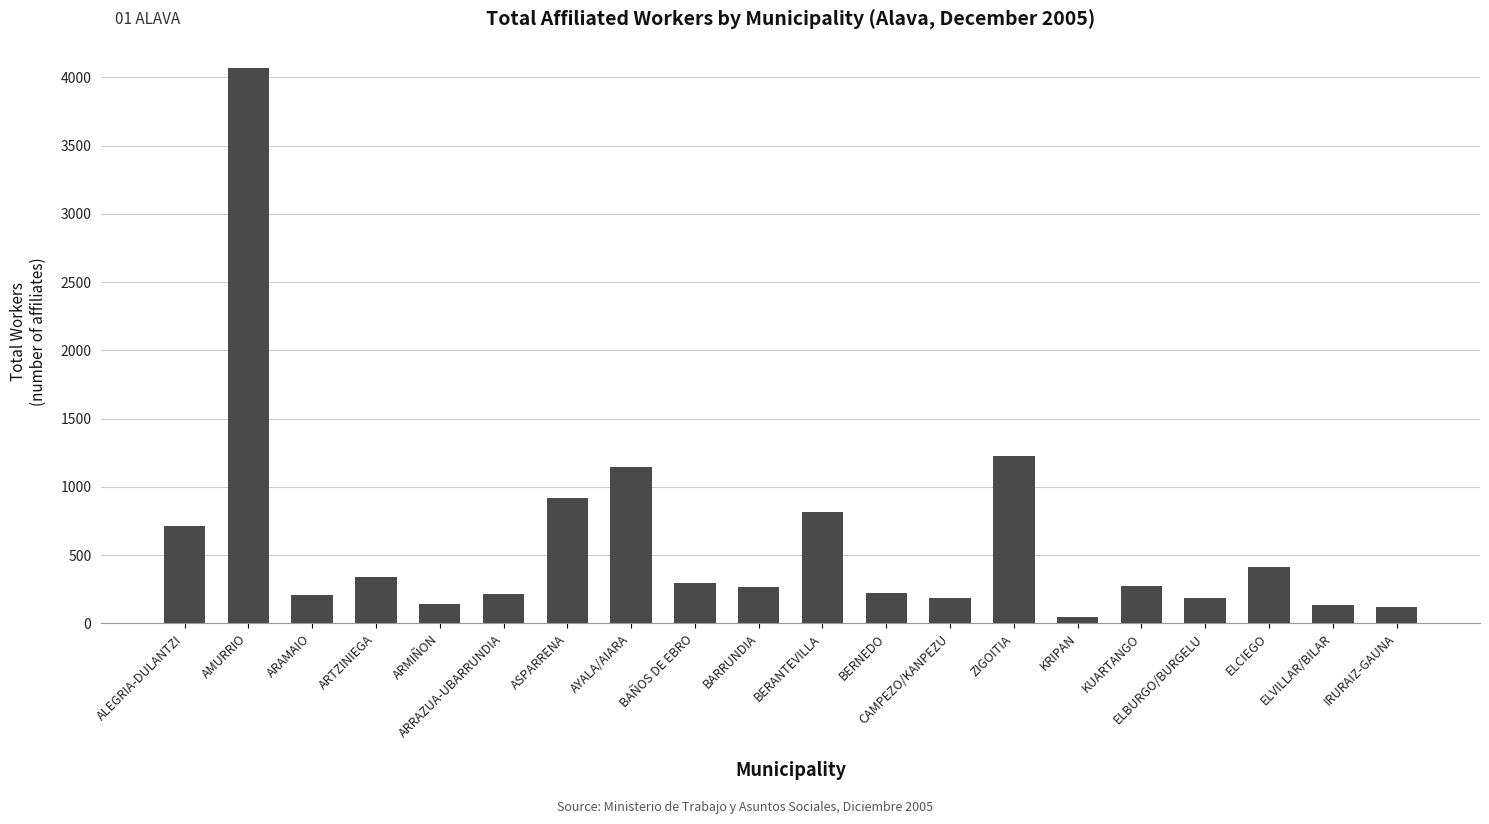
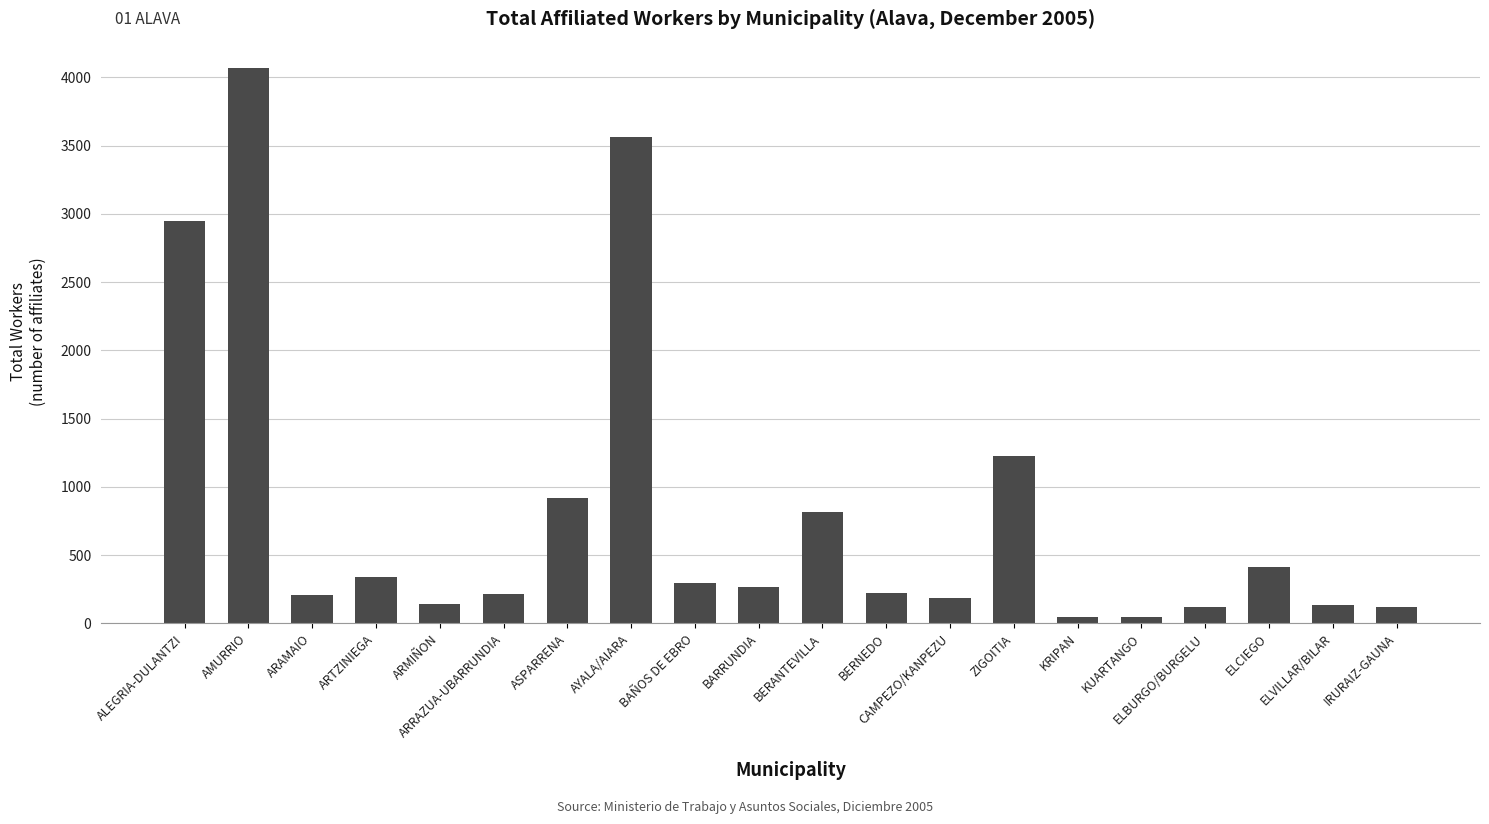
  {
-   "ALEGRIA-DULANTZI": 720,
+   "ALEGRIA-DULANTZI": 2950,
    "AMURRIO": 4070,
    "ARAMAIO": 210,
    "ARTZINIEGA": 340,
    "ARMIÑON": 140,
    "ARRAZUA-UBARRUNDIA": 220,
    "ASPARRENA": 920,
-   "AYALA/AIARA": 1150,
+   "AYALA/AIARA": 3570,
    "BAÑOS DE EBRO": 300,
    "BARRUNDIA": 270,
    "BERANTEVILLA": 810,
    "BERNEDO": 220,
    "CAMPEZO/KANPEZU": 190,
    "ZIGOITIA": 1230,
    "KRIPAN": 50,
-   "KUARTANGO": 270,
-   "ELBURGO/BURGELU": 190,
+   "KUARTANGO": 50,
+   "ELBURGO/BURGELU": 120,
    "ELCIEGO": 420,
    "ELVILLAR/BILAR": 140,
    "IRURAIZ-GAUNA": 120
  }
